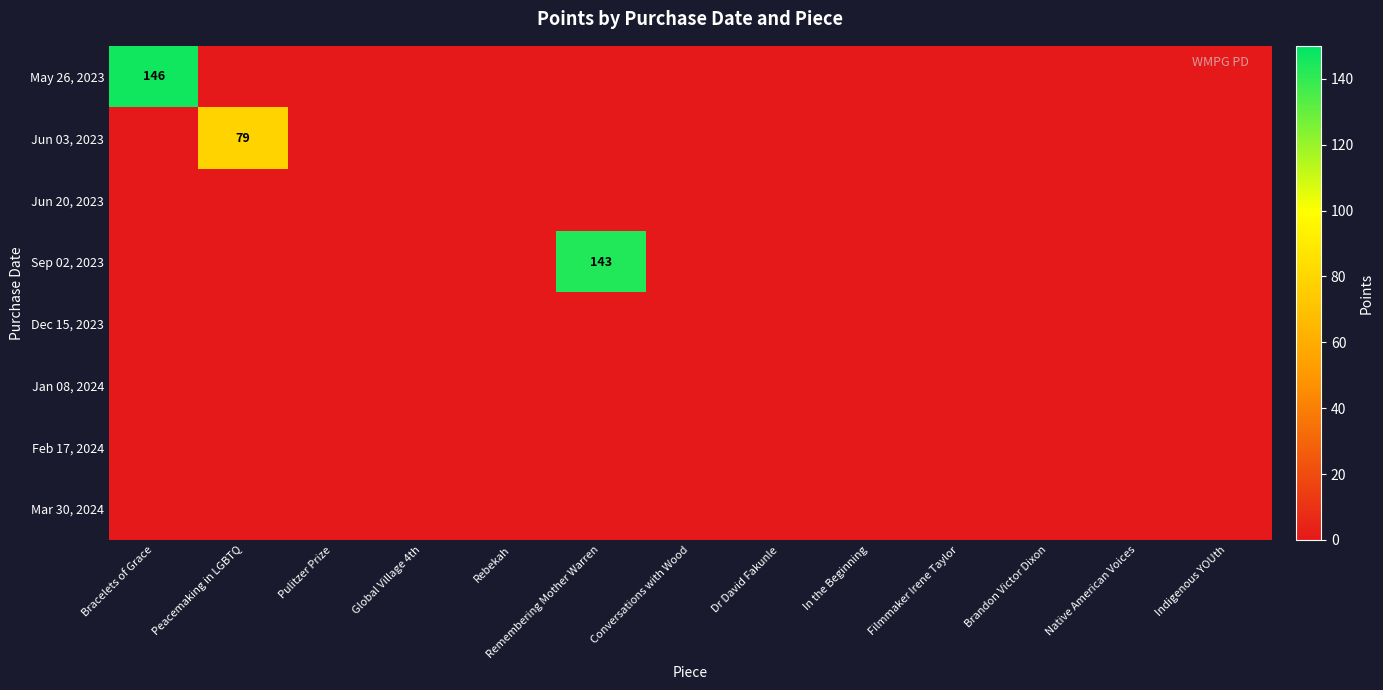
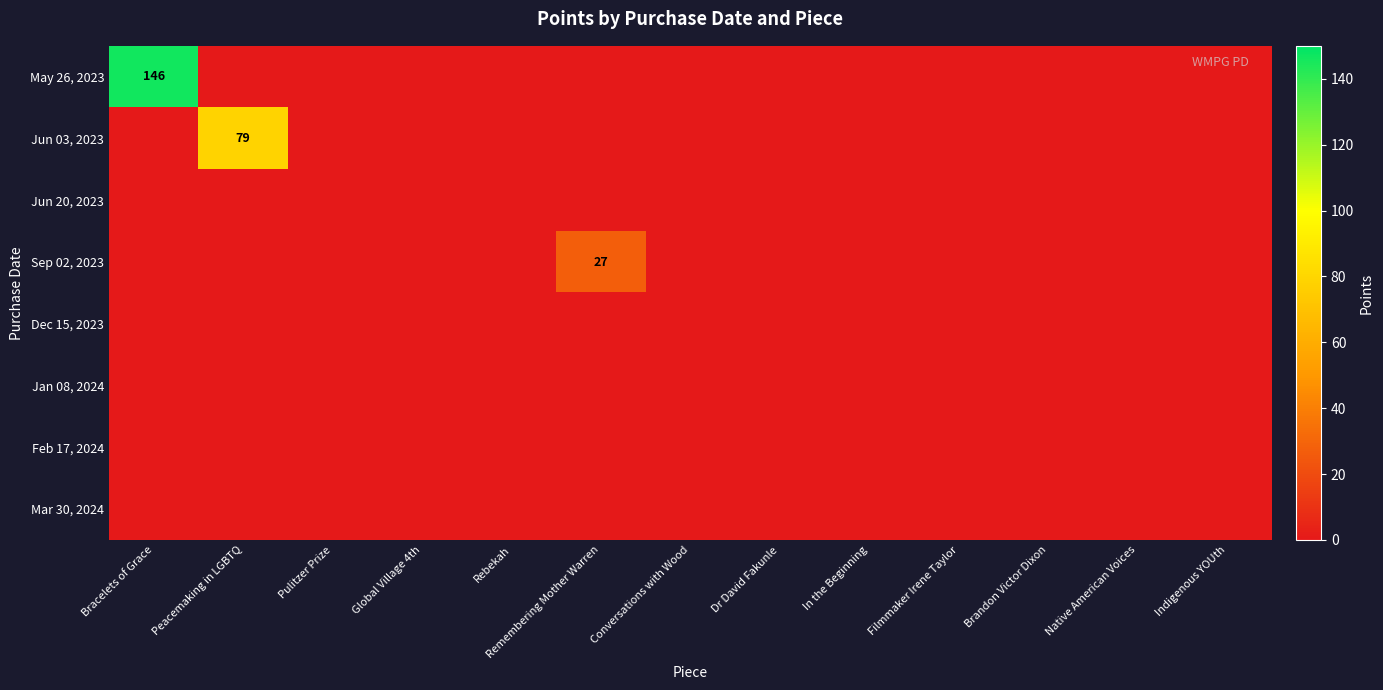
  {
    "May 26, 2023": {
      "Bracelets of Grace": 146
    },
    "Jun 03, 2023": {
      "Peacemaking in LGBTQ": 79
    },
    "Sep 02, 2023": {
-     "Remembering Mother Warren": 143
+     "Remembering Mother Warren": 27
    }
  }
